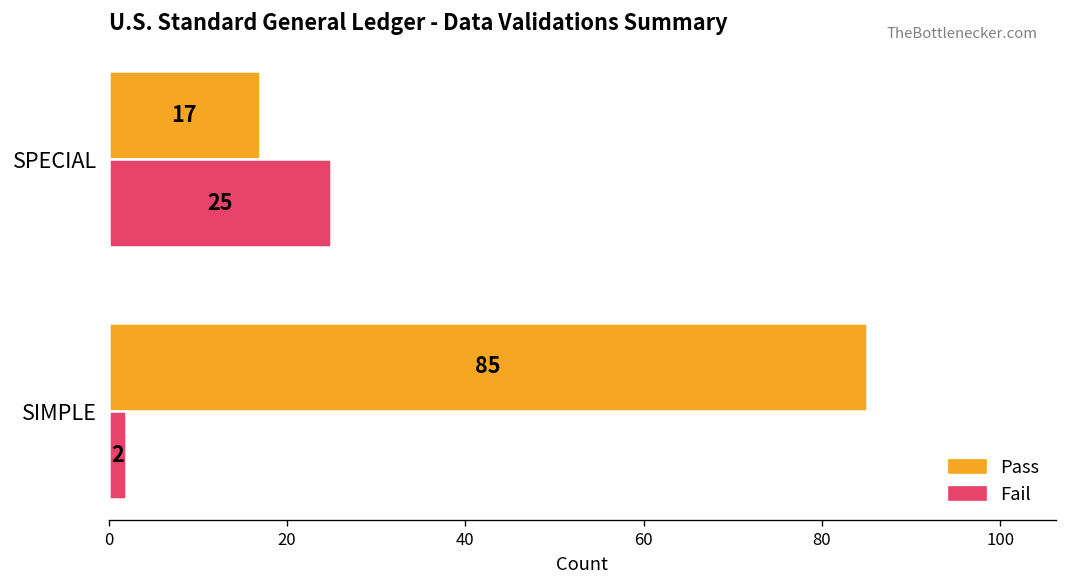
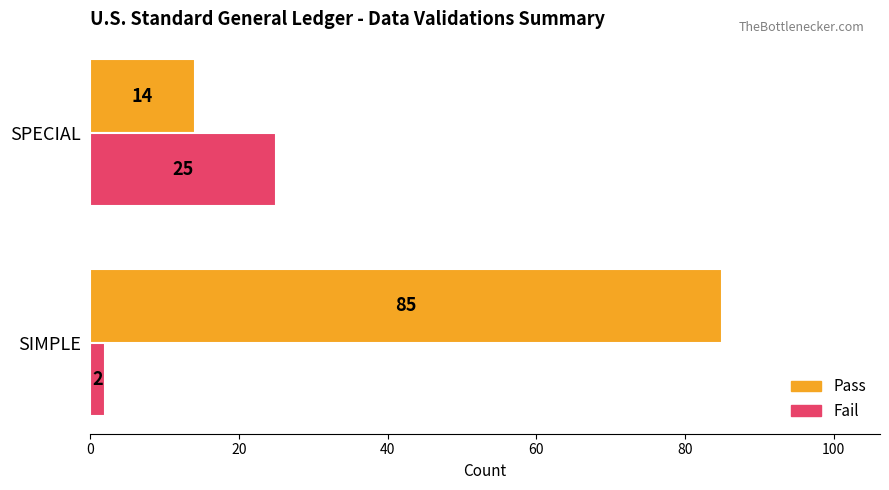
  {
    "Pass": {
-     "SPECIAL": 17,
+     "SPECIAL": 14,
      "SIMPLE": 85
    },
    "Fail": {
      "SPECIAL": 25,
      "SIMPLE": 2
    }
  }
